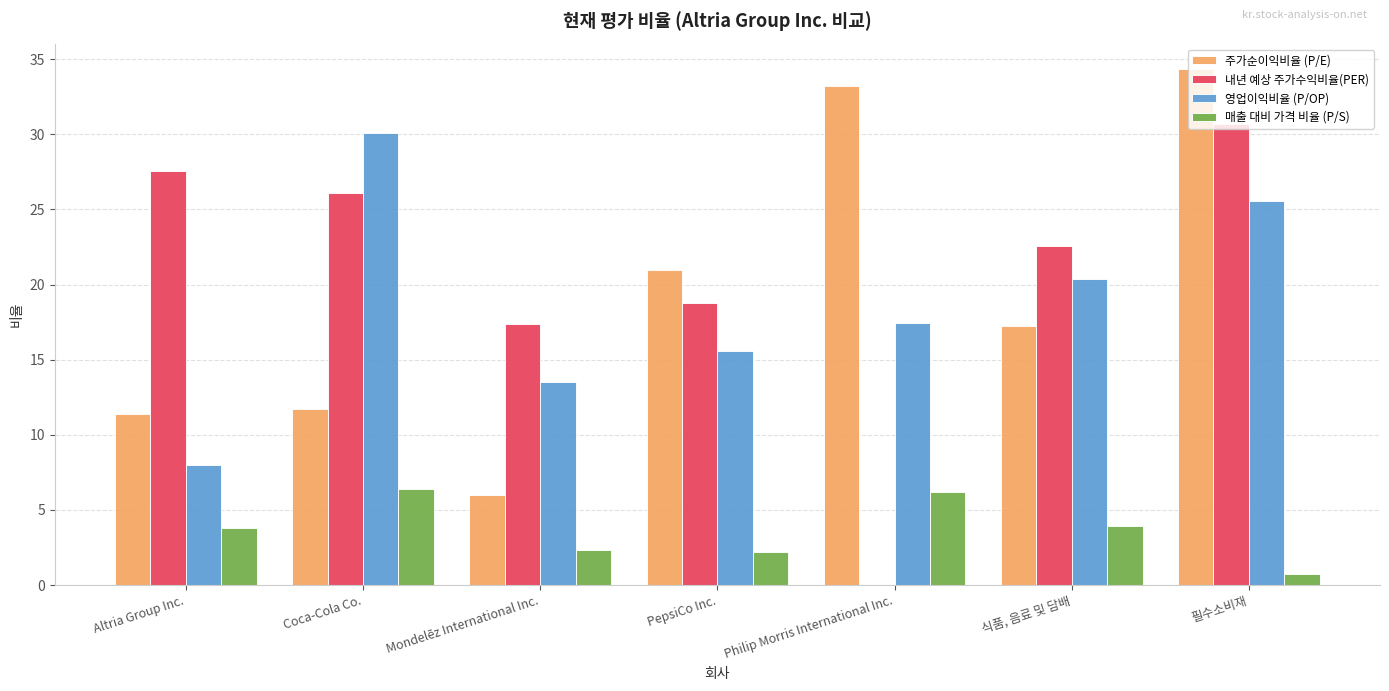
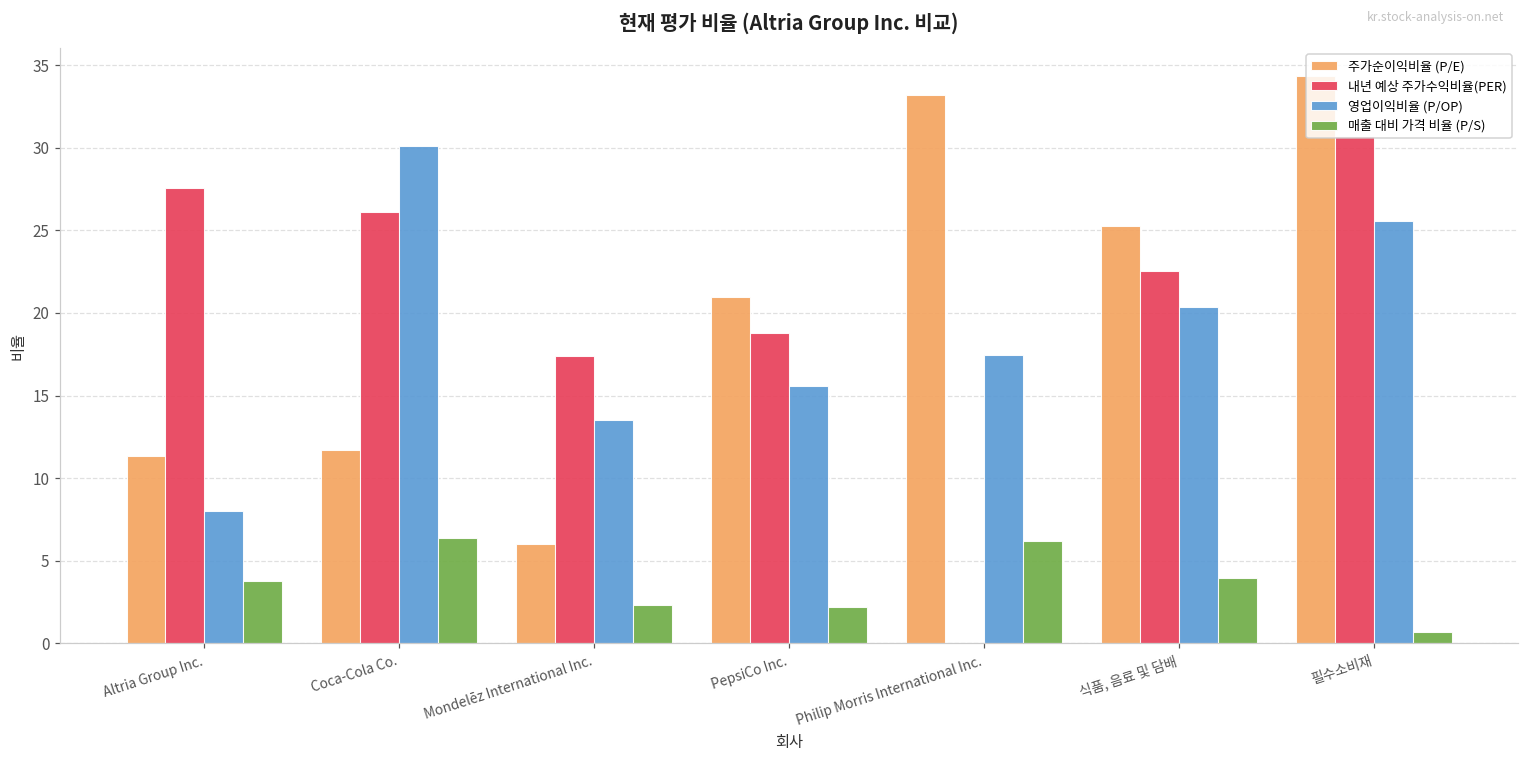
  {
    "주가순이익비율 (P/E)": {
      "Altria Group Inc.": 11.4,
      "Coca-Cola Co.": 11.7,
      "Mondelēz International Inc.": 6.0,
      "PepsiCo Inc.": 21.0,
      "Philip Morris International Inc.": 33.2,
-     "식품, 음료 및 담배": 17.2
+     "식품, 음료 및 담배": 25.2
    },
    "내년 예상 주가수익비율(PER)": {
      "Altria Group Inc.": 27.6,
      "Coca-Cola Co.": 26.1,
      "Mondelēz International Inc.": 17.4,
      "PepsiCo Inc.": 18.8,
      "Philip Morris International Inc.": 0.0,
      "식품, 음료 및 담배": 22.6
    },
    "영업이익비율 (P/OP)": {
      "Altria Group Inc.": 8.0,
      "Coca-Cola Co.": 30.1,
      "Mondelēz International Inc.": 13.5,
      "PepsiCo Inc.": 15.6,
      "Philip Morris International Inc.": 17.5,
      "식품, 음료 및 담배": 20.4,
      "필수소비재": 25.6
    },
    "매출 대비 가격 비율 (P/S)": {
      "Altria Group Inc.": 3.8,
      "Coca-Cola Co.": 6.4,
      "Mondelēz International Inc.": 2.4,
      "PepsiCo Inc.": 2.2,
      "Philip Morris International Inc.": 6.2,
      "식품, 음료 및 담배": 3.9,
      "필수소비재": 0.7
    }
  }
